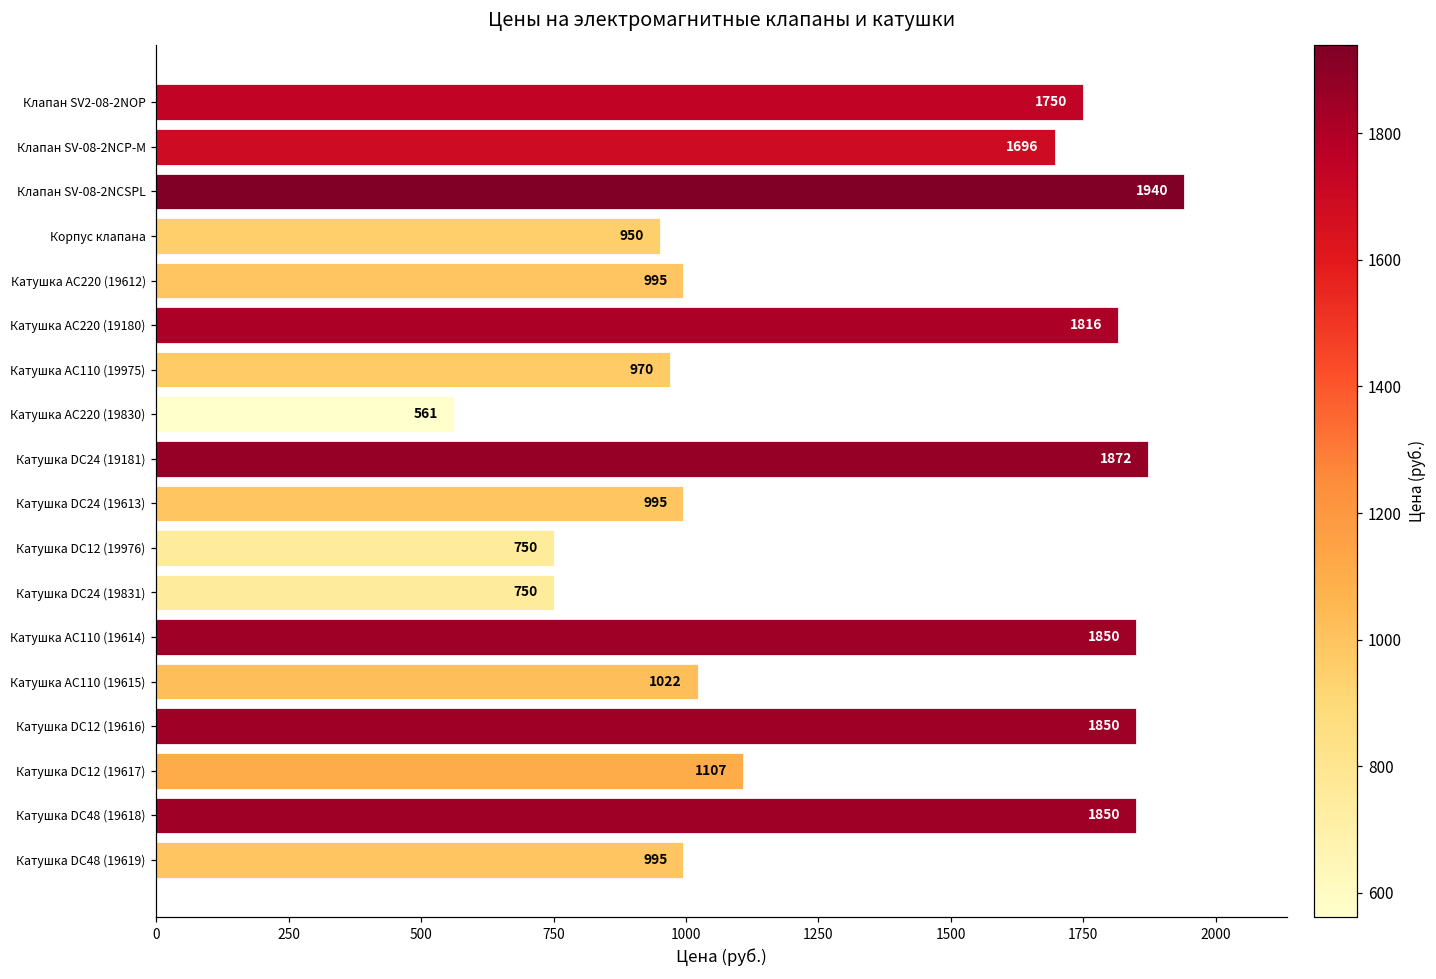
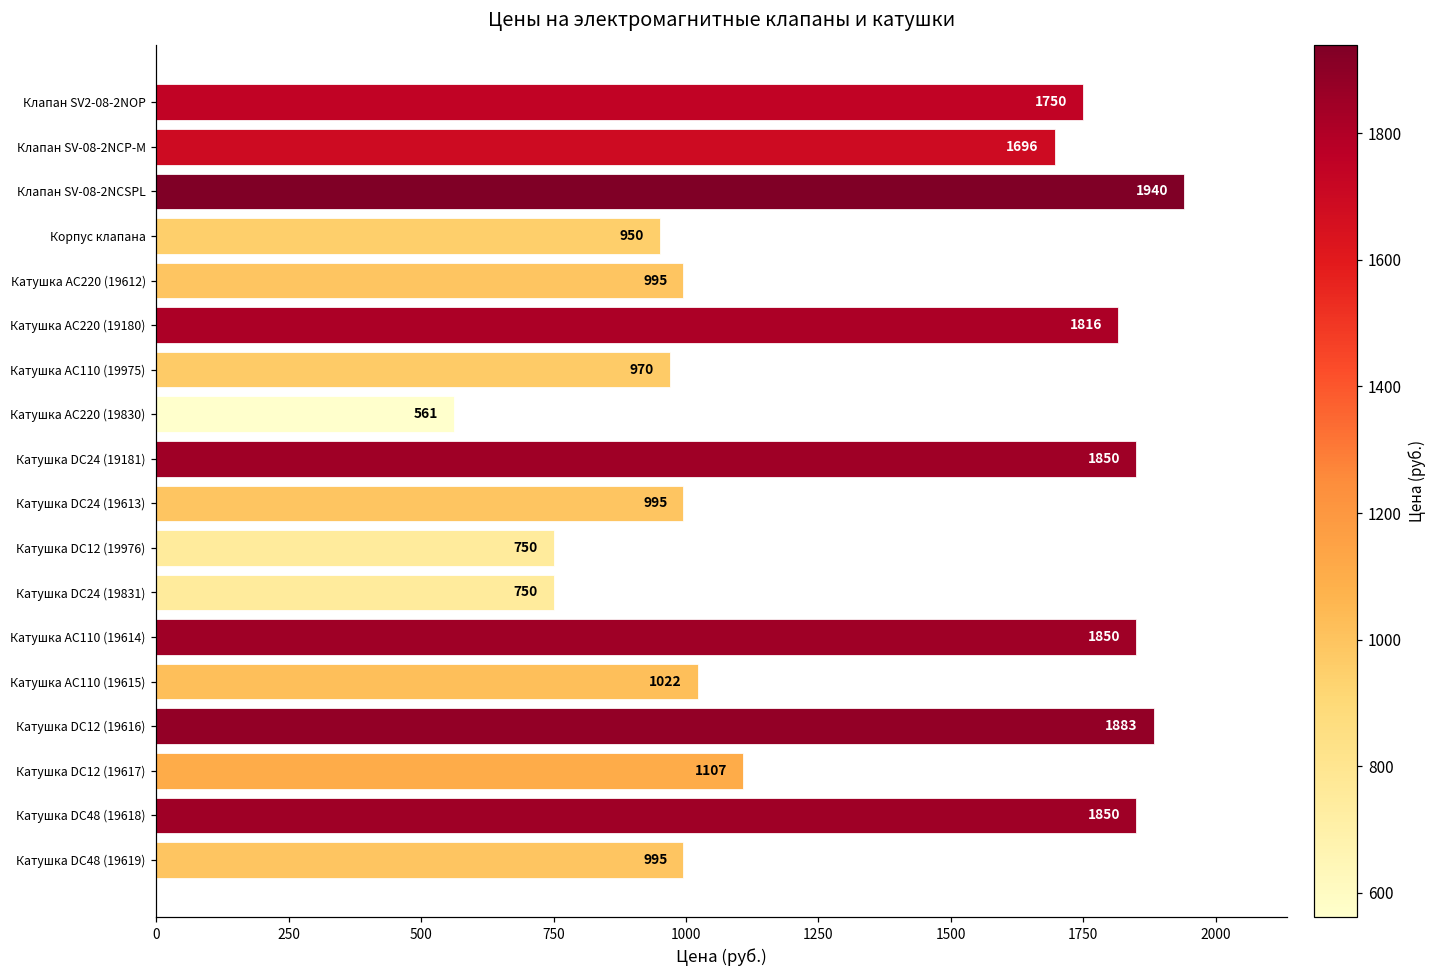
  {
    "Клапан SV2-08-2NOP": 1750,
    "Клапан SV-08-2NCP-M": 1696,
    "Клапан SV-08-2NCSPL": 1940,
    "Корпус клапана": 950,
    "Катушка AC220 (19612)": 995,
    "Катушка AC220 (19180)": 1816,
    "Катушка AC110 (19975)": 970,
    "Катушка AC220 (19830)": 561,
-   "Катушка DC24 (19181)": 1872,
+   "Катушка DC24 (19181)": 1850,
    "Катушка DC24 (19613)": 995,
    "Катушка DC12 (19976)": 750,
    "Катушка DC24 (19831)": 750,
    "Катушка AC110 (19614)": 1850,
    "Катушка AC110 (19615)": 1022,
-   "Катушка DC12 (19616)": 1850,
+   "Катушка DC12 (19616)": 1883,
    "Катушка DC12 (19617)": 1107,
    "Катушка DC48 (19618)": 1850,
    "Катушка DC48 (19619)": 995
  }
